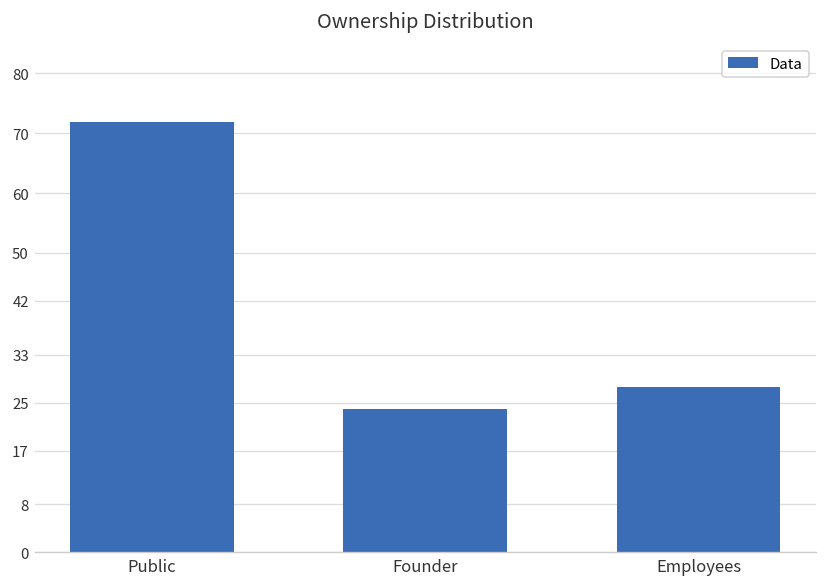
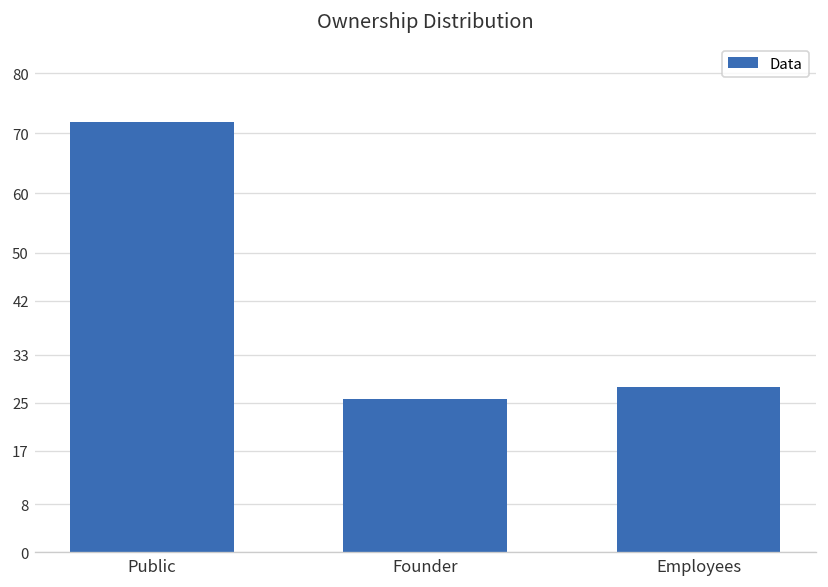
  {
    "Public": 72,
-   "Founder": 24,
+   "Founder": 26,
    "Employees": 28
  }
